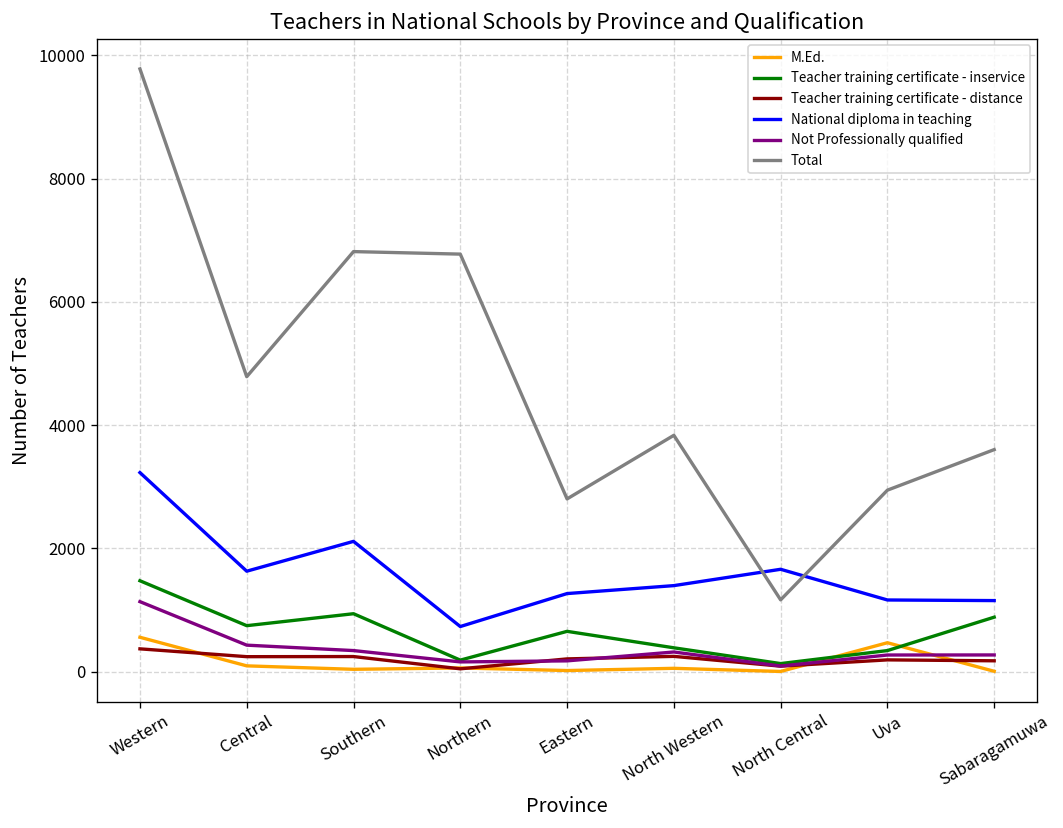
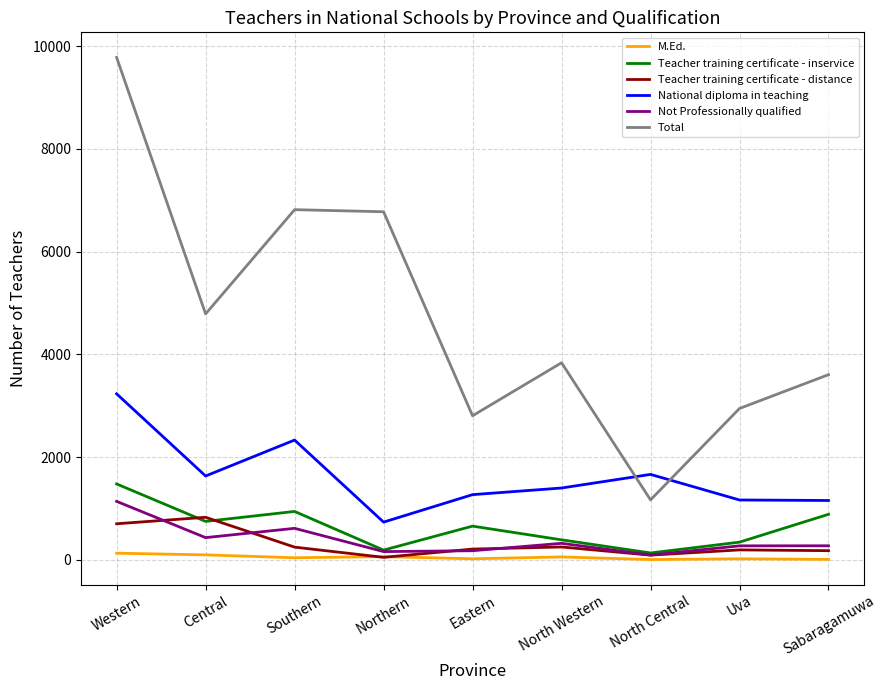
  {
    "M.Ed.": {
-     "Western": 600,
+     "Western": 100,
      "Central": 100,
      "Southern": 0,
      "Eastern": 0,
      "North Western": 100,
      "North Central": 0,
-     "Uva": 500,
+     "Uva": 0,
      "Sabaragamuwa": 0
    },
    "Teacher training certificate - inservice": {
      "Western": 1500,
      "Central": 700,
      "Southern": 900,
      "Eastern": 700,
      "North Western": 400,
      "Uva": 300,
      "Sabaragamuwa": 900
    },
    "Teacher training certificate - distance": {
-     "Western": 400,
-     "Central": 200,
+     "Western": 700,
+     "Central": 800,
      "Southern": 200,
      "North Western": 200,
      "Uva": 200,
      "Sabaragamuwa": 200
    },
    "National diploma in teaching": {
      "Western": 3200,
      "Central": 1600,
-     "Southern": 2100,
+     "Southern": 2300,
      "Northern": 700,
      "Eastern": 1300,
      "North Western": 1400,
      "North Central": 1700,
      "Uva": 1200,
      "Sabaragamuwa": 1200
    },
    "Not Professionally qualified": {
      "Western": 1100,
      "Central": 400,
-     "Southern": 300,
+     "Southern": 600,
      "North Western": 300,
      "Uva": 300,
      "Sabaragamuwa": 300
    },
    "Total": {
      "Western": 9800,
      "Central": 4800,
      "Southern": 6800,
      "Northern": 6800,
      "Eastern": 2800,
      "North Western": 3800,
      "North Central": 1200,
      "Uva": 2900,
      "Sabaragamuwa": 3600
    }
  }
